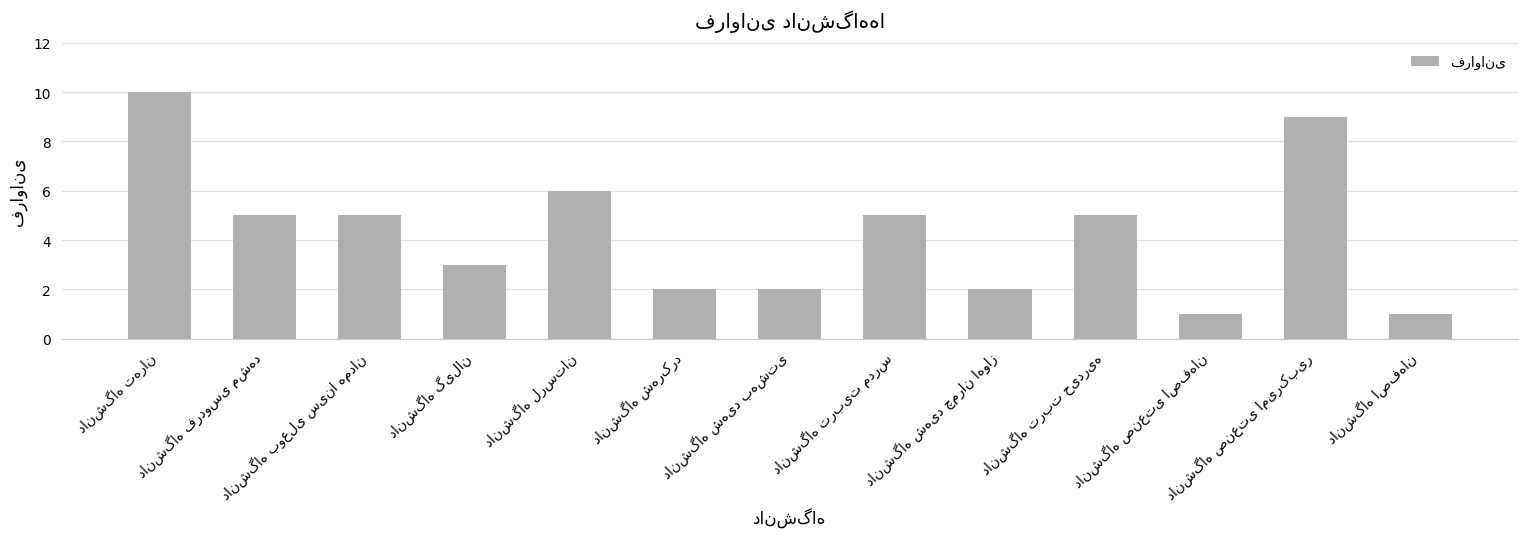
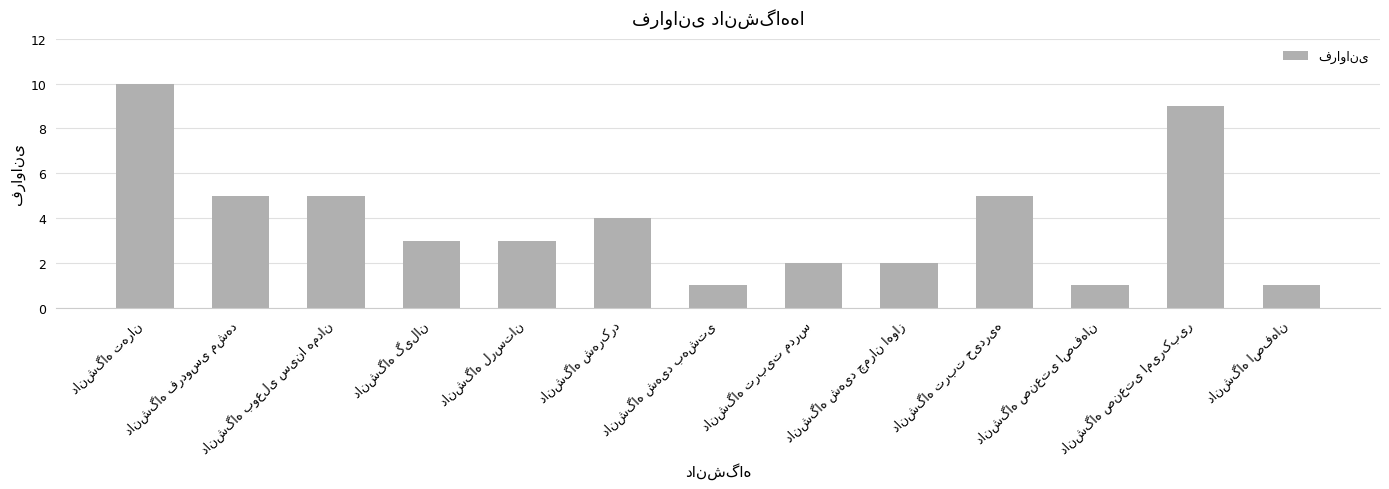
  {
    "دانشگاه تهران": 10,
    "دانشگاه فردوسی مشهد": 5,
    "دانشگاه بوعلی سینا همدان": 5,
    "دانشگاه گیلان": 3,
-   "دانشگاه لرستان": 6,
-   "دانشگاه شهرکرد": 2,
-   "دانشگاه شهید بهشتی": 2,
-   "دانشگاه تربیت مدرس": 5,
+   "دانشگاه لرستان": 3,
+   "دانشگاه شهرکرد": 4,
+   "دانشگاه شهید بهشتی": 1,
+   "دانشگاه تربیت مدرس": 2,
    "دانشگاه شهید چمران اهواز": 2,
    "دانشگاه تربت حیدریه": 5,
    "دانشگاه صنعتی اصفهان": 1,
    "دانشگاه صنعتی امیرکبیر": 9,
    "دانشگاه اصفهان": 1
  }
